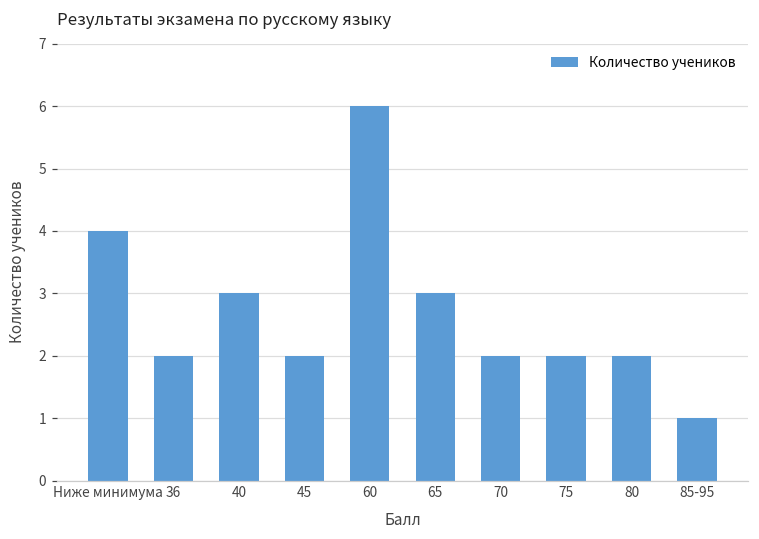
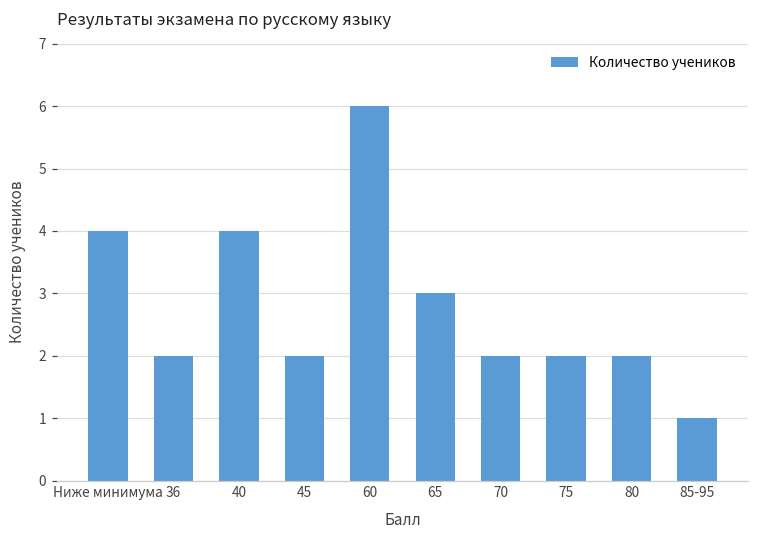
  {
    "Ниже минимума": 4,
    "36": 2,
-   "40": 3,
+   "40": 4,
    "45": 2,
    "60": 6,
    "65": 3,
    "70": 2,
    "75": 2,
    "80": 2,
    "85-95": 1
  }
